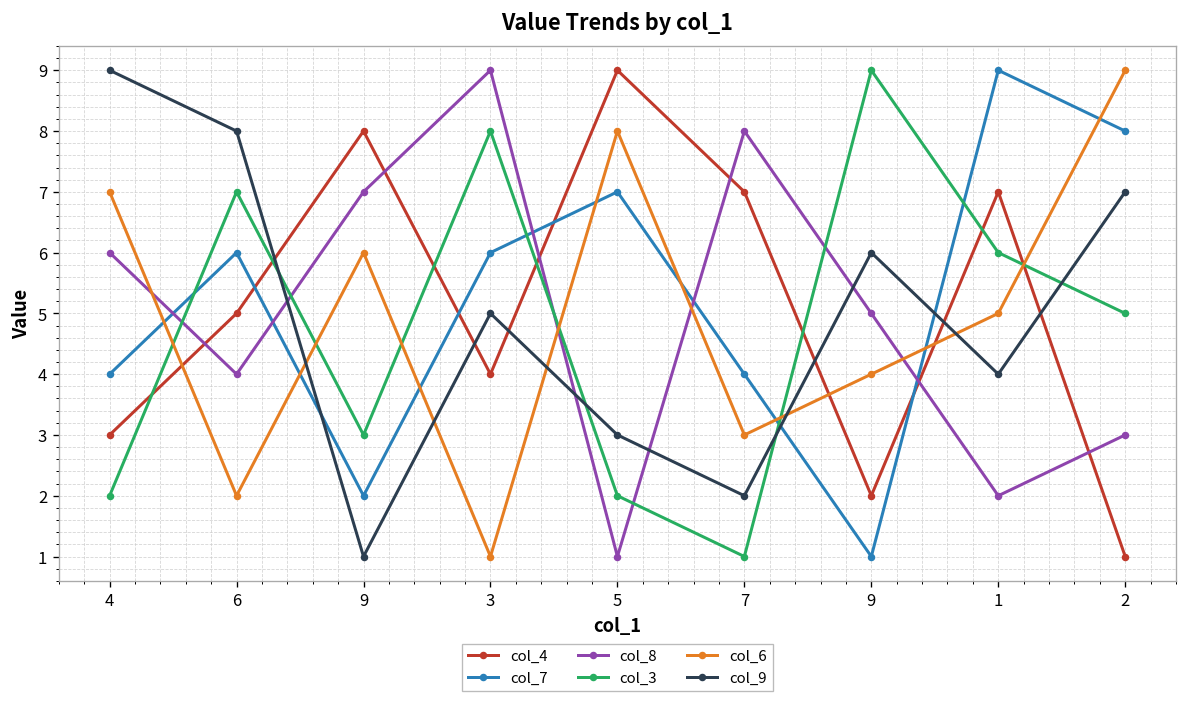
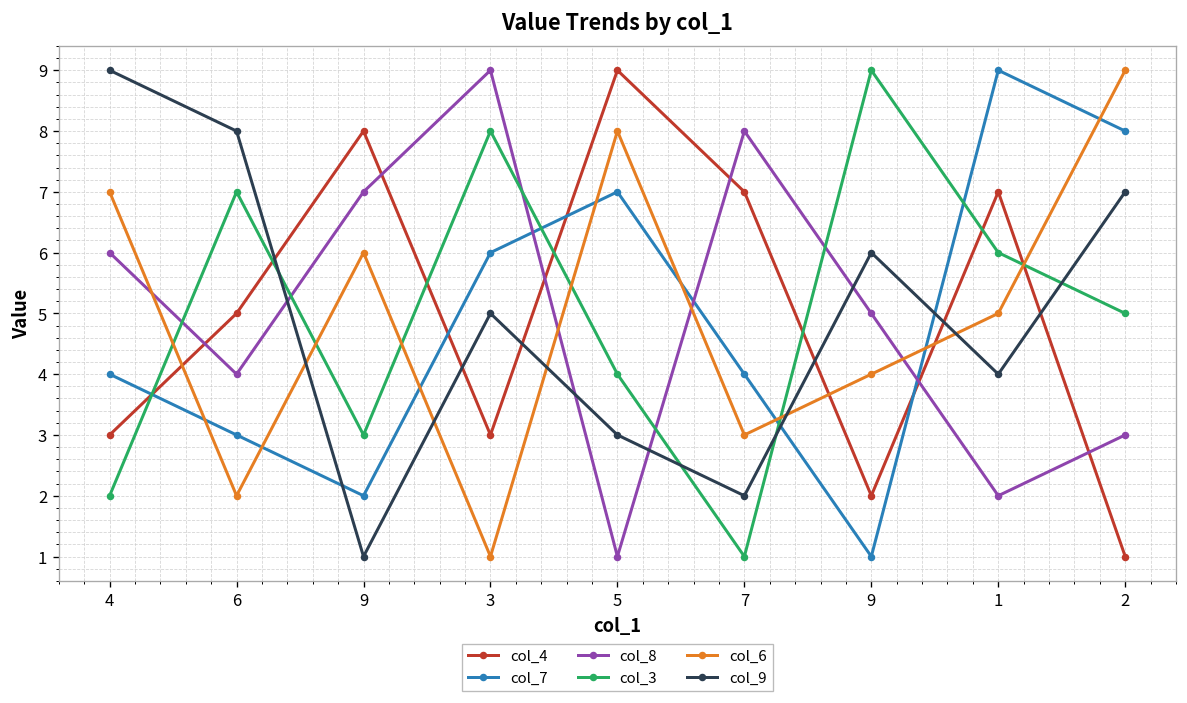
  {
    "col_4": {
      "4": 3,
      "6": 5,
-     "3": 4,
+     "3": 3,
      "5": 9,
      "7": 7,
      "1": 7,
      "2": 1
    },
    "col_7": {
      "4": 4,
-     "6": 6,
+     "6": 3,
      "3": 6,
      "5": 7,
      "7": 4,
      "1": 9,
      "2": 8
    },
    "col_8": {
      "4": 6,
      "6": 4,
      "3": 9,
      "5": 1,
      "7": 8,
      "1": 2,
      "2": 3
    },
    "col_3": {
      "4": 2,
      "6": 7,
      "3": 8,
-     "5": 2,
+     "5": 4,
      "7": 1,
      "1": 6,
      "2": 5
    },
    "col_6": {
      "4": 7,
      "6": 2,
      "3": 1,
      "5": 8,
      "7": 3,
      "1": 5,
      "2": 9
    },
    "col_9": {
      "4": 9,
      "6": 8,
      "3": 5,
      "5": 3,
      "7": 2,
      "1": 4,
      "2": 7
    }
  }
